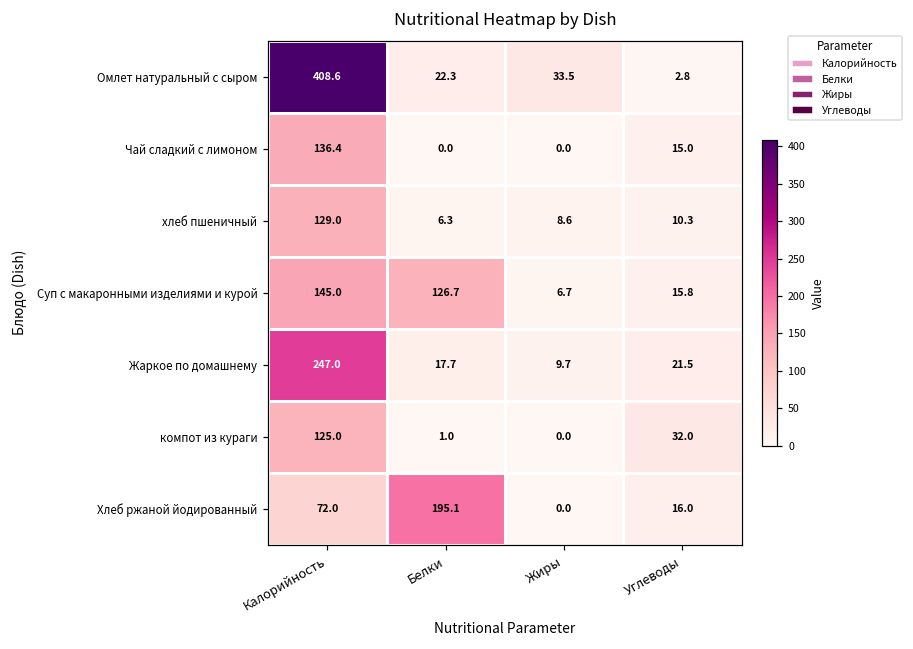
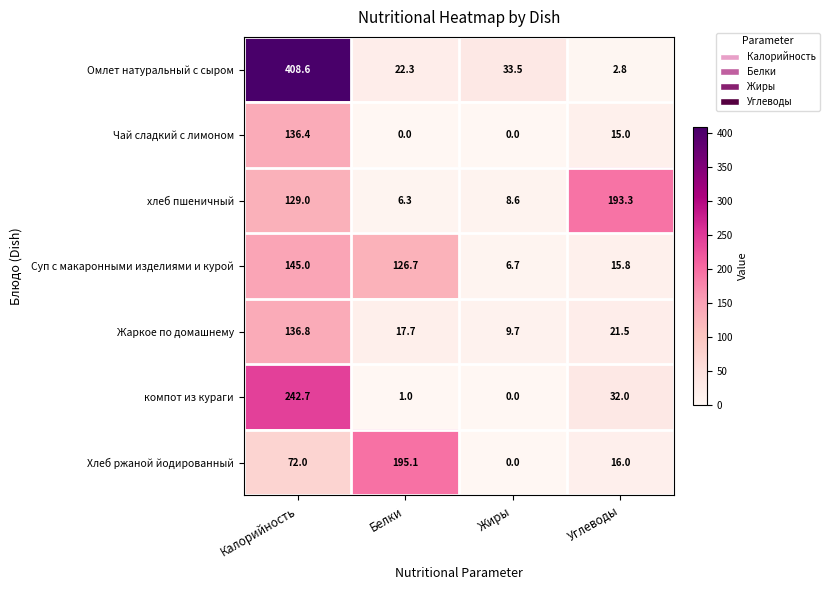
  {
    "Омлет натуральный с сыром": {
      "Калорийность": 408.6,
      "Белки": 22.3,
      "Жиры": 33.5,
      "Углеводы": 2.8
    },
    "Чай сладкий с лимоном": {
      "Калорийность": 136.4,
      "Белки": 0.0,
      "Жиры": 0.0,
      "Углеводы": 15.0
    },
    "хлеб пшеничный": {
      "Калорийность": 129.0,
      "Белки": 6.3,
      "Жиры": 8.6,
-     "Углеводы": 10.3
+     "Углеводы": 193.3
    },
    "Суп с макаронными изделиями и курой": {
      "Калорийность": 145.0,
      "Белки": 126.7,
      "Жиры": 6.7,
      "Углеводы": 15.8
    },
    "Жаркое по домашнему": {
-     "Калорийность": 247.0,
+     "Калорийность": 136.8,
      "Белки": 17.7,
      "Жиры": 9.7,
      "Углеводы": 21.5
    },
    "компот из кураги": {
-     "Калорийность": 125.0,
+     "Калорийность": 242.7,
      "Белки": 1.0,
      "Жиры": 0.0,
      "Углеводы": 32.0
    },
    "Хлеб ржаной йодированный": {
      "Калорийность": 72.0,
      "Белки": 195.1,
      "Жиры": 0.0,
      "Углеводы": 16.0
    }
  }
